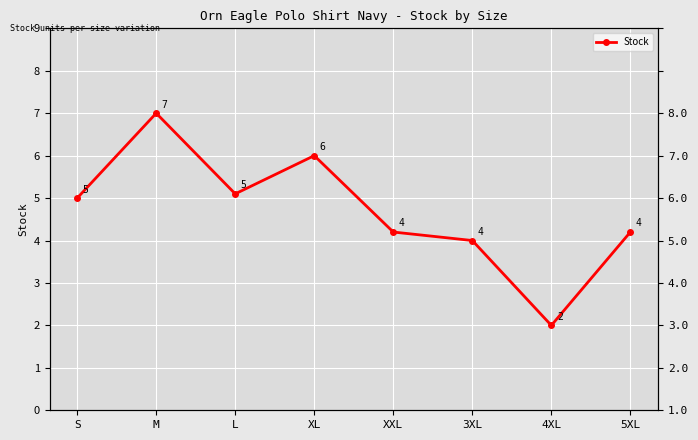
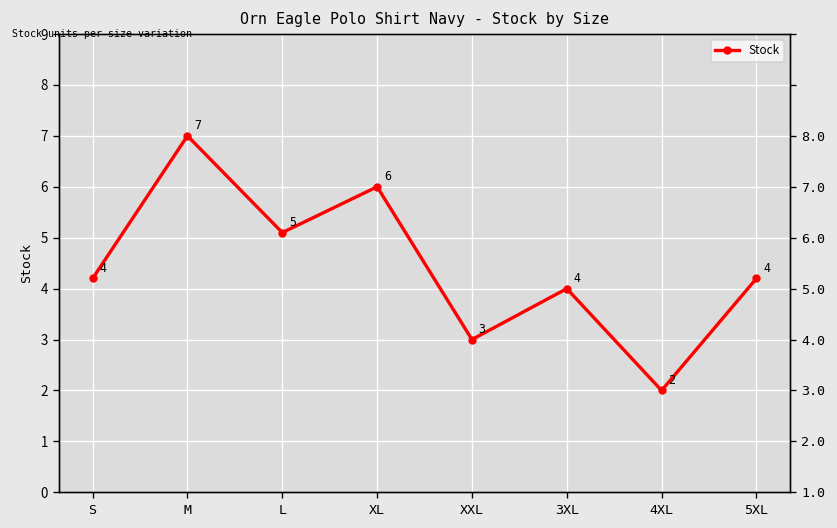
  {
-   "S": 5,
+   "S": 4,
    "M": 7,
    "L": 5,
    "XL": 6,
-   "XXL": 4,
+   "XXL": 3,
    "3XL": 4,
    "4XL": 2,
    "5XL": 4
  }
